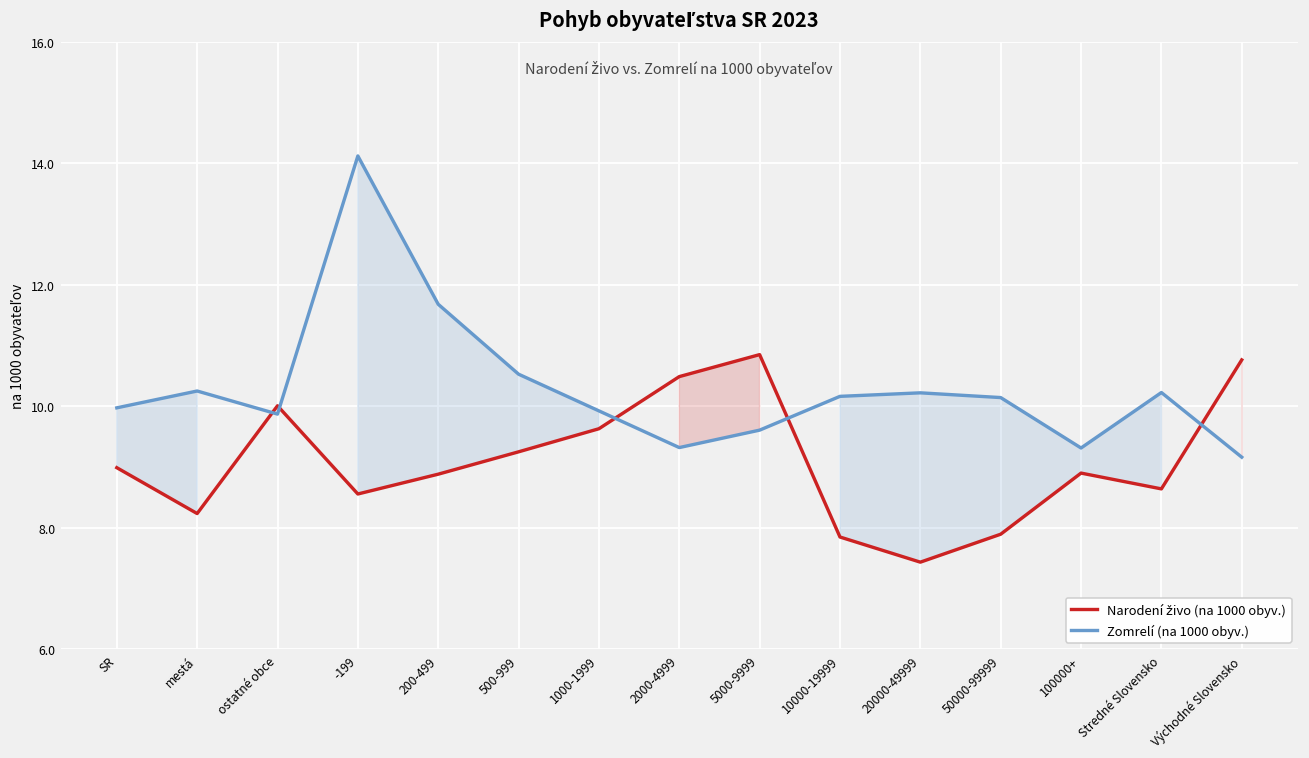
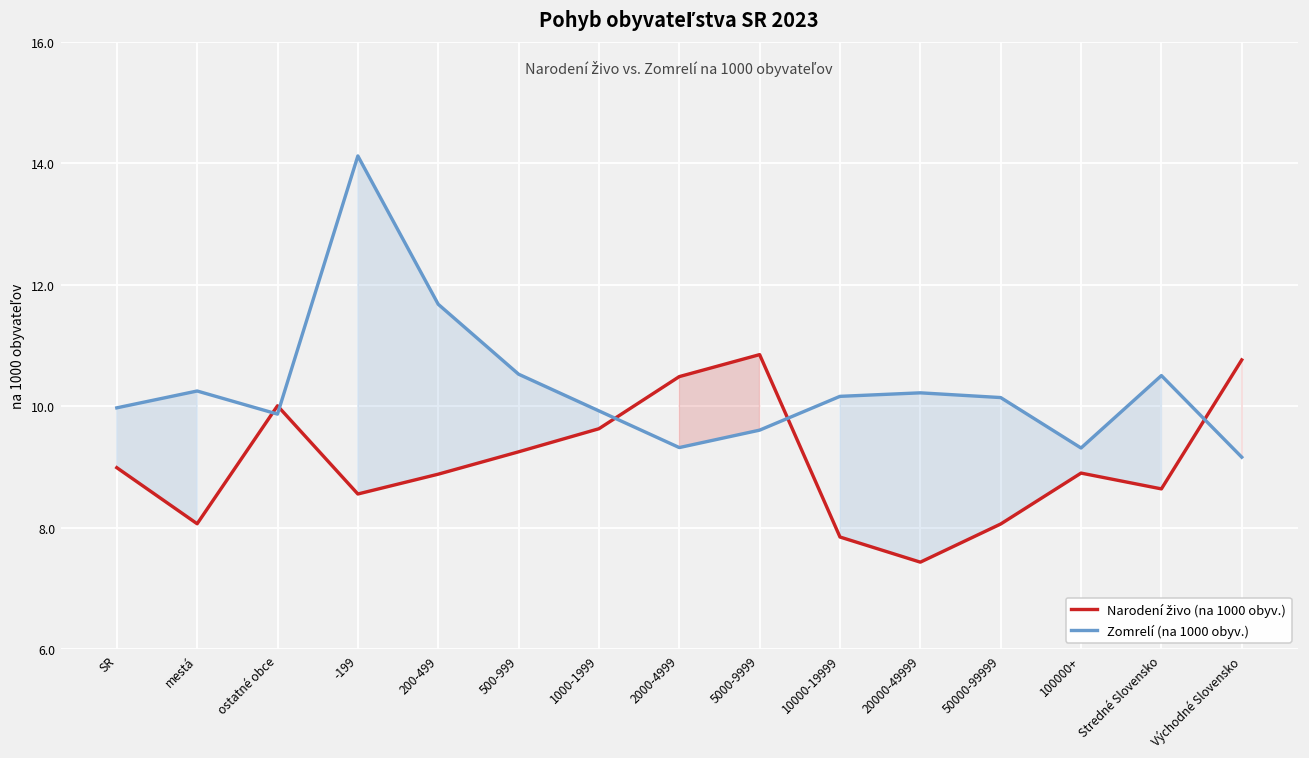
  {
    "Narodení živo (na 1000 obyv.)": {
      "SR": 9.0,
-     "mestá": 8.2,
+     "mestá": 8.1,
      "ostatné obce": 10.0,
      "-199": 8.6,
      "200-499": 8.9,
      "500-999": 9.3,
      "1000-1999": 9.6,
      "2000-4999": 10.5,
      "5000-9999": 10.9,
      "10000-19999": 7.8,
      "20000-49999": 7.4,
-     "50000-99999": 7.9,
+     "50000-99999": 8.1,
      "100000+": 8.9,
      "Stredné Slovensko": 8.6,
      "Východné Slovensko": 10.8
    },
    "Zomrelí (na 1000 obyv.)": {
      "SR": 10.0,
      "mestá": 10.3,
      "ostatné obce": 9.9,
      "-199": 14.1,
      "200-499": 11.7,
      "500-999": 10.5,
      "1000-1999": 9.9,
      "2000-4999": 9.3,
      "5000-9999": 9.6,
      "10000-19999": 10.2,
      "20000-49999": 10.2,
      "50000-99999": 10.1,
      "100000+": 9.3,
-     "Stredné Slovensko": 10.2,
+     "Stredné Slovensko": 10.5,
      "Východné Slovensko": 9.2
    }
  }
